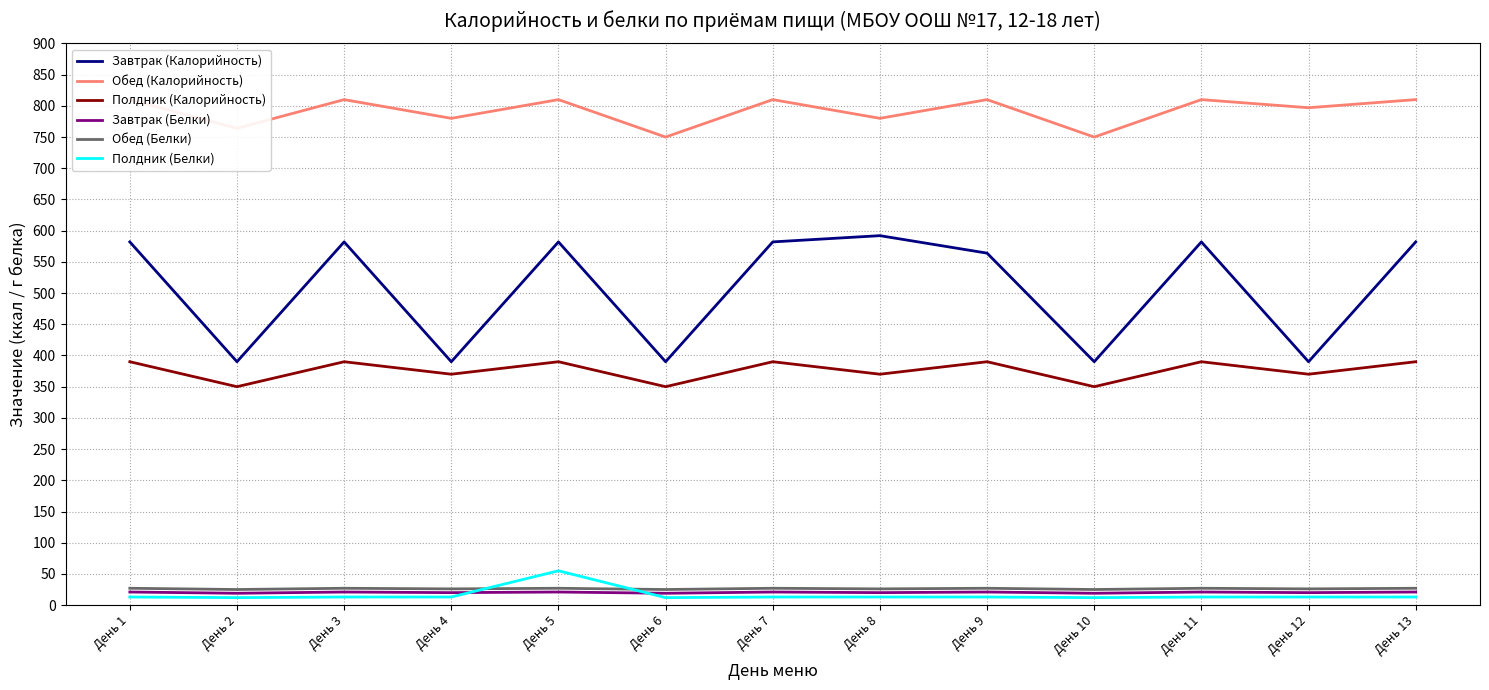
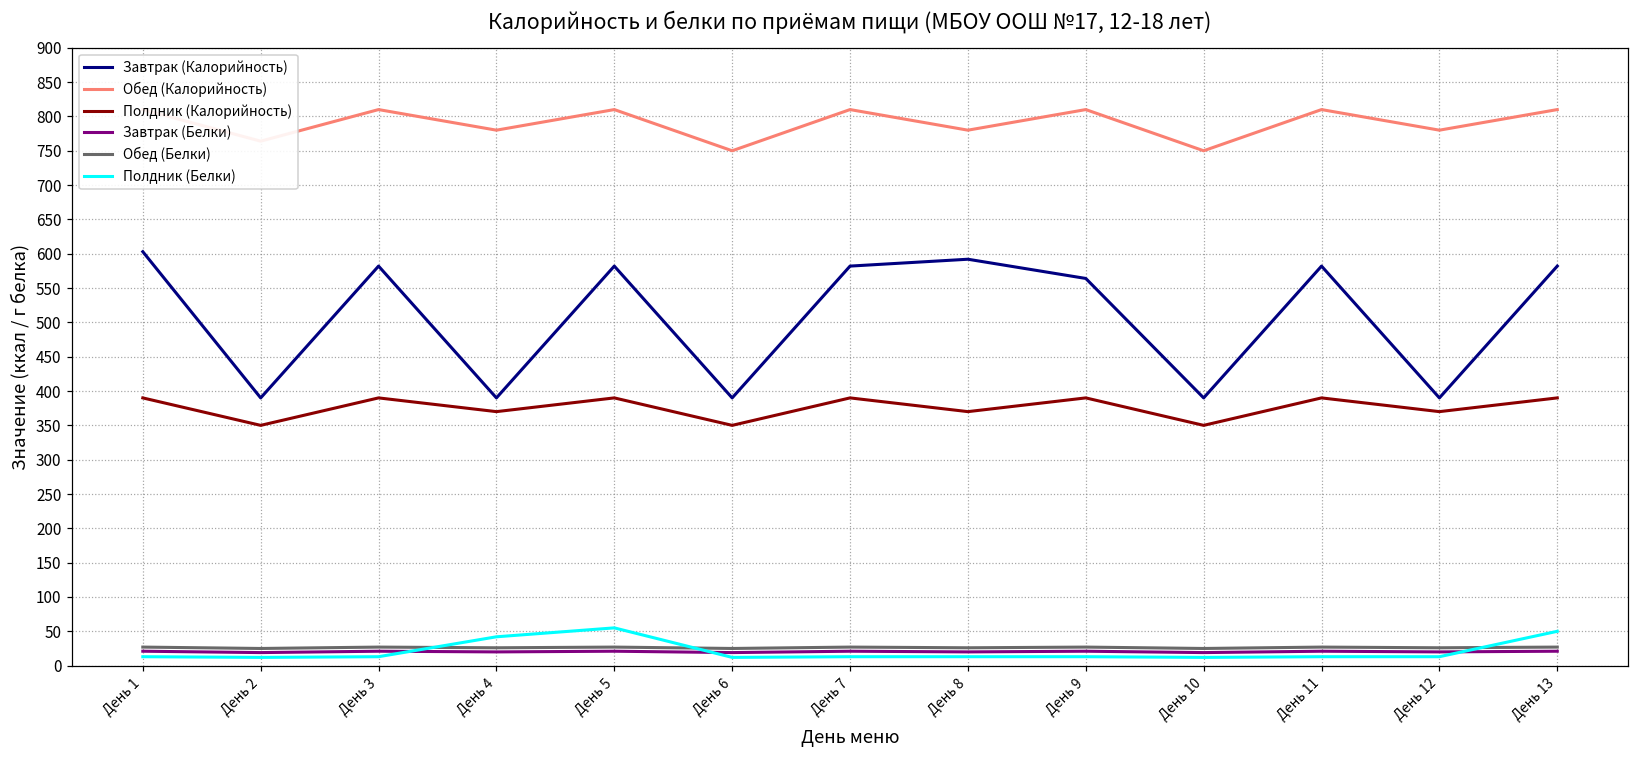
  {
    "Завтрак (Калорийность)": {
-     "День 1": 580,
+     "День 1": 600,
      "День 2": 390,
      "День 3": 580,
      "День 4": 390,
      "День 5": 580,
      "День 6": 390,
      "День 7": 580,
      "День 8": 590,
      "День 9": 560,
      "День 10": 390,
      "День 11": 580,
      "День 12": 390,
      "День 13": 580
    },
    "Обед (Калорийность)": {
      "День 3": 810,
      "День 4": 780,
      "День 5": 810,
      "День 6": 750,
      "День 7": 810,
      "День 8": 780,
      "День 9": 810,
      "День 10": 750,
      "День 11": 810,
-     "День 12": 800,
+     "День 12": 780,
      "День 13": 810
    },
    "Полдник (Калорийность)": {
      "День 1": 390,
      "День 2": 350,
      "День 3": 390,
      "День 4": 370,
      "День 5": 390,
      "День 6": 350,
      "День 7": 390,
      "День 8": 370,
      "День 9": 390,
      "День 10": 350,
      "День 11": 390,
      "День 12": 370,
      "День 13": 390
    },
    "Завтрак (Белки)": {
      "День 1": 20,
      "День 2": 20,
      "День 3": 20,
      "День 4": 20,
      "День 5": 20,
      "День 6": 20,
      "День 7": 20,
      "День 8": 20,
      "День 9": 20,
      "День 10": 20,
      "День 11": 20,
      "День 12": 20,
      "День 13": 20
    },
    "Обед (Белки)": {
      "День 1": 30,
      "День 2": 30,
      "День 3": 30,
      "День 4": 30,
      "День 5": 30,
      "День 6": 30,
      "День 7": 30,
      "День 8": 30,
      "День 9": 30,
      "День 10": 30,
      "День 11": 30,
      "День 12": 30,
      "День 13": 30
    },
    "Полдник (Белки)": {
      "День 1": 10,
      "День 2": 10,
      "День 3": 10,
-     "День 4": 10,
+     "День 4": 40,
      "День 5": 60,
      "День 6": 10,
      "День 7": 10,
      "День 8": 10,
      "День 9": 10,
      "День 10": 10,
      "День 11": 10,
      "День 12": 10,
-     "День 13": 10
+     "День 13": 50
    }
  }
